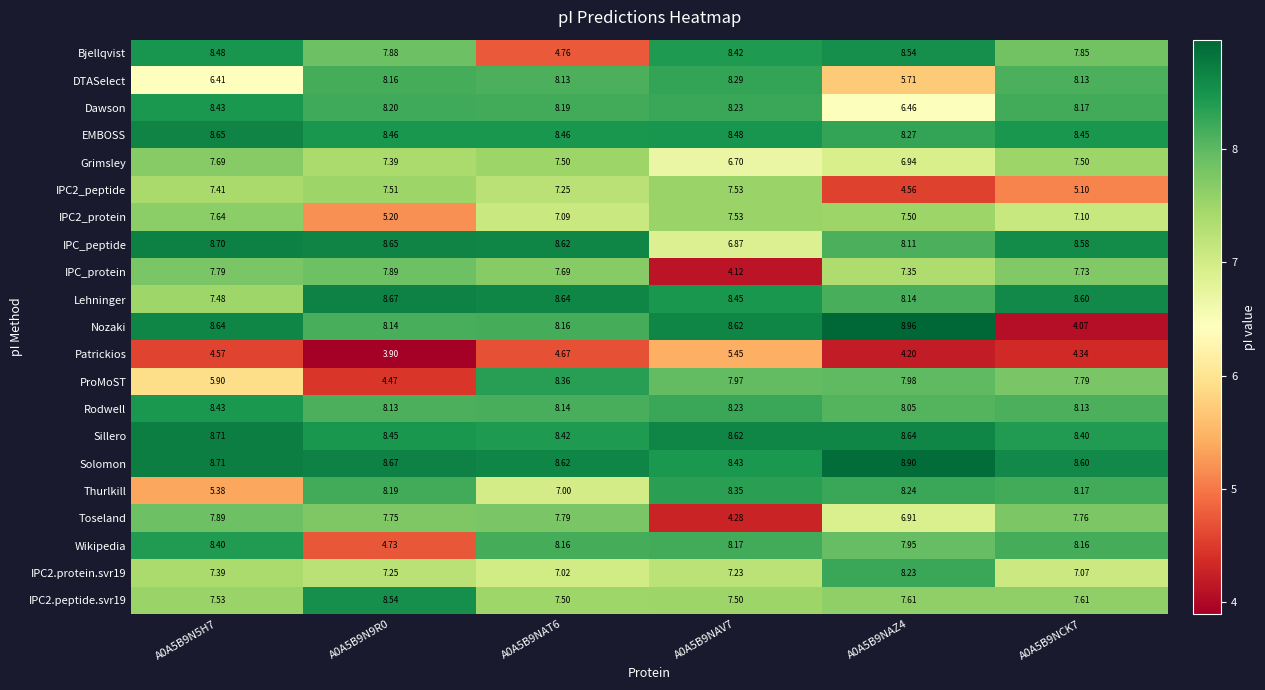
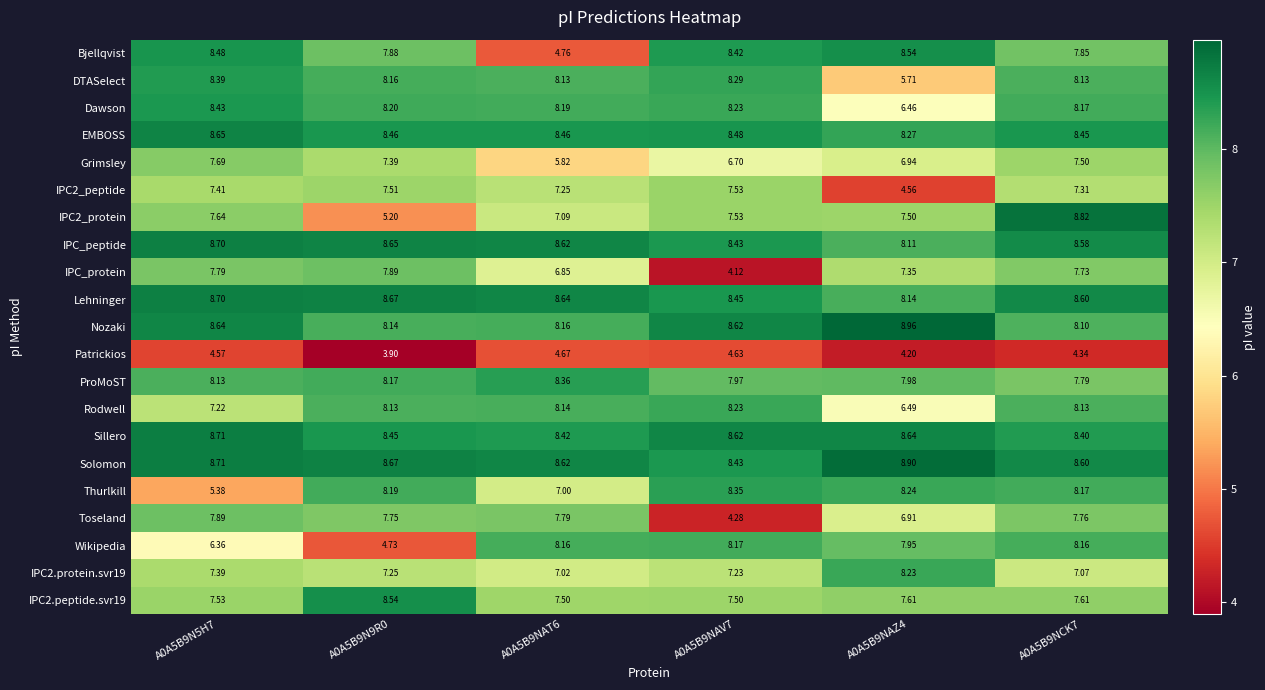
  {
    "Bjellqvist": {
      "A0A5B9N5H7": 8.48,
      "A0A5B9N9R0": 7.88,
      "A0A5B9NAT6": 4.76,
      "A0A5B9NAV7": 8.42,
      "A0A5B9NAZ4": 8.54,
      "A0A5B9NCK7": 7.85
    },
    "DTASelect": {
-     "A0A5B9N5H7": 6.41,
+     "A0A5B9N5H7": 8.39,
      "A0A5B9N9R0": 8.16,
      "A0A5B9NAT6": 8.13,
      "A0A5B9NAV7": 8.29,
      "A0A5B9NAZ4": 5.71,
      "A0A5B9NCK7": 8.13
    },
    "Dawson": {
      "A0A5B9N5H7": 8.43,
      "A0A5B9N9R0": 8.20,
      "A0A5B9NAT6": 8.19,
      "A0A5B9NAV7": 8.23,
      "A0A5B9NAZ4": 6.46,
      "A0A5B9NCK7": 8.17
    },
    "EMBOSS": {
      "A0A5B9N5H7": 8.65,
      "A0A5B9N9R0": 8.46,
      "A0A5B9NAT6": 8.46,
      "A0A5B9NAV7": 8.48,
      "A0A5B9NAZ4": 8.27,
      "A0A5B9NCK7": 8.45
    },
    "Grimsley": {
      "A0A5B9N5H7": 7.69,
      "A0A5B9N9R0": 7.39,
-     "A0A5B9NAT6": 7.50,
+     "A0A5B9NAT6": 5.82,
      "A0A5B9NAV7": 6.70,
      "A0A5B9NAZ4": 6.94,
      "A0A5B9NCK7": 7.50
    },
    "IPC2_peptide": {
      "A0A5B9N5H7": 7.41,
      "A0A5B9N9R0": 7.51,
      "A0A5B9NAT6": 7.25,
      "A0A5B9NAV7": 7.53,
      "A0A5B9NAZ4": 4.56,
-     "A0A5B9NCK7": 5.10
+     "A0A5B9NCK7": 7.31
    },
    "IPC2_protein": {
      "A0A5B9N5H7": 7.64,
      "A0A5B9N9R0": 5.20,
      "A0A5B9NAT6": 7.09,
      "A0A5B9NAV7": 7.53,
      "A0A5B9NAZ4": 7.50,
-     "A0A5B9NCK7": 7.10
+     "A0A5B9NCK7": 8.82
    },
    "IPC_peptide": {
      "A0A5B9N5H7": 8.70,
      "A0A5B9N9R0": 8.65,
      "A0A5B9NAT6": 8.62,
-     "A0A5B9NAV7": 6.87,
+     "A0A5B9NAV7": 8.43,
      "A0A5B9NAZ4": 8.11,
      "A0A5B9NCK7": 8.58
    },
    "IPC_protein": {
      "A0A5B9N5H7": 7.79,
      "A0A5B9N9R0": 7.89,
-     "A0A5B9NAT6": 7.69,
+     "A0A5B9NAT6": 6.85,
      "A0A5B9NAV7": 4.12,
      "A0A5B9NAZ4": 7.35,
      "A0A5B9NCK7": 7.73
    },
    "Lehninger": {
-     "A0A5B9N5H7": 7.48,
+     "A0A5B9N5H7": 8.70,
      "A0A5B9N9R0": 8.67,
      "A0A5B9NAT6": 8.64,
      "A0A5B9NAV7": 8.45,
      "A0A5B9NAZ4": 8.14,
      "A0A5B9NCK7": 8.60
    },
    "Nozaki": {
      "A0A5B9N5H7": 8.64,
      "A0A5B9N9R0": 8.14,
      "A0A5B9NAT6": 8.16,
      "A0A5B9NAV7": 8.62,
      "A0A5B9NAZ4": 8.96,
-     "A0A5B9NCK7": 4.07
+     "A0A5B9NCK7": 8.10
    },
    "Patrickios": {
      "A0A5B9N5H7": 4.57,
      "A0A5B9N9R0": 3.90,
      "A0A5B9NAT6": 4.67,
-     "A0A5B9NAV7": 5.45,
+     "A0A5B9NAV7": 4.63,
      "A0A5B9NAZ4": 4.20,
      "A0A5B9NCK7": 4.34
    },
    "ProMoST": {
-     "A0A5B9N5H7": 5.90,
-     "A0A5B9N9R0": 4.47,
+     "A0A5B9N5H7": 8.13,
+     "A0A5B9N9R0": 8.17,
      "A0A5B9NAT6": 8.36,
      "A0A5B9NAV7": 7.97,
      "A0A5B9NAZ4": 7.98,
      "A0A5B9NCK7": 7.79
    },
    "Rodwell": {
-     "A0A5B9N5H7": 8.43,
+     "A0A5B9N5H7": 7.22,
      "A0A5B9N9R0": 8.13,
      "A0A5B9NAT6": 8.14,
      "A0A5B9NAV7": 8.23,
-     "A0A5B9NAZ4": 8.05,
+     "A0A5B9NAZ4": 6.49,
      "A0A5B9NCK7": 8.13
    },
    "Sillero": {
      "A0A5B9N5H7": 8.71,
      "A0A5B9N9R0": 8.45,
      "A0A5B9NAT6": 8.42,
      "A0A5B9NAV7": 8.62,
      "A0A5B9NAZ4": 8.64,
      "A0A5B9NCK7": 8.40
    },
    "Solomon": {
      "A0A5B9N5H7": 8.71,
      "A0A5B9N9R0": 8.67,
      "A0A5B9NAT6": 8.62,
      "A0A5B9NAV7": 8.43,
      "A0A5B9NAZ4": 8.90,
      "A0A5B9NCK7": 8.60
    },
    "Thurlkill": {
      "A0A5B9N5H7": 5.38,
      "A0A5B9N9R0": 8.19,
      "A0A5B9NAT6": 7.00,
      "A0A5B9NAV7": 8.35,
      "A0A5B9NAZ4": 8.24,
      "A0A5B9NCK7": 8.17
    },
    "Toseland": {
      "A0A5B9N5H7": 7.89,
      "A0A5B9N9R0": 7.75,
      "A0A5B9NAT6": 7.79,
      "A0A5B9NAV7": 4.28,
      "A0A5B9NAZ4": 6.91,
      "A0A5B9NCK7": 7.76
    },
    "Wikipedia": {
-     "A0A5B9N5H7": 8.40,
+     "A0A5B9N5H7": 6.36,
      "A0A5B9N9R0": 4.73,
      "A0A5B9NAT6": 8.16,
      "A0A5B9NAV7": 8.17,
      "A0A5B9NAZ4": 7.95,
      "A0A5B9NCK7": 8.16
    },
    "IPC2.protein.svr19": {
      "A0A5B9N5H7": 7.39,
      "A0A5B9N9R0": 7.25,
      "A0A5B9NAT6": 7.02,
      "A0A5B9NAV7": 7.23,
      "A0A5B9NAZ4": 8.23,
      "A0A5B9NCK7": 7.07
    },
    "IPC2.peptide.svr19": {
      "A0A5B9N5H7": 7.53,
      "A0A5B9N9R0": 8.54,
      "A0A5B9NAT6": 7.50,
      "A0A5B9NAV7": 7.50,
      "A0A5B9NAZ4": 7.61,
      "A0A5B9NCK7": 7.61
    }
  }
